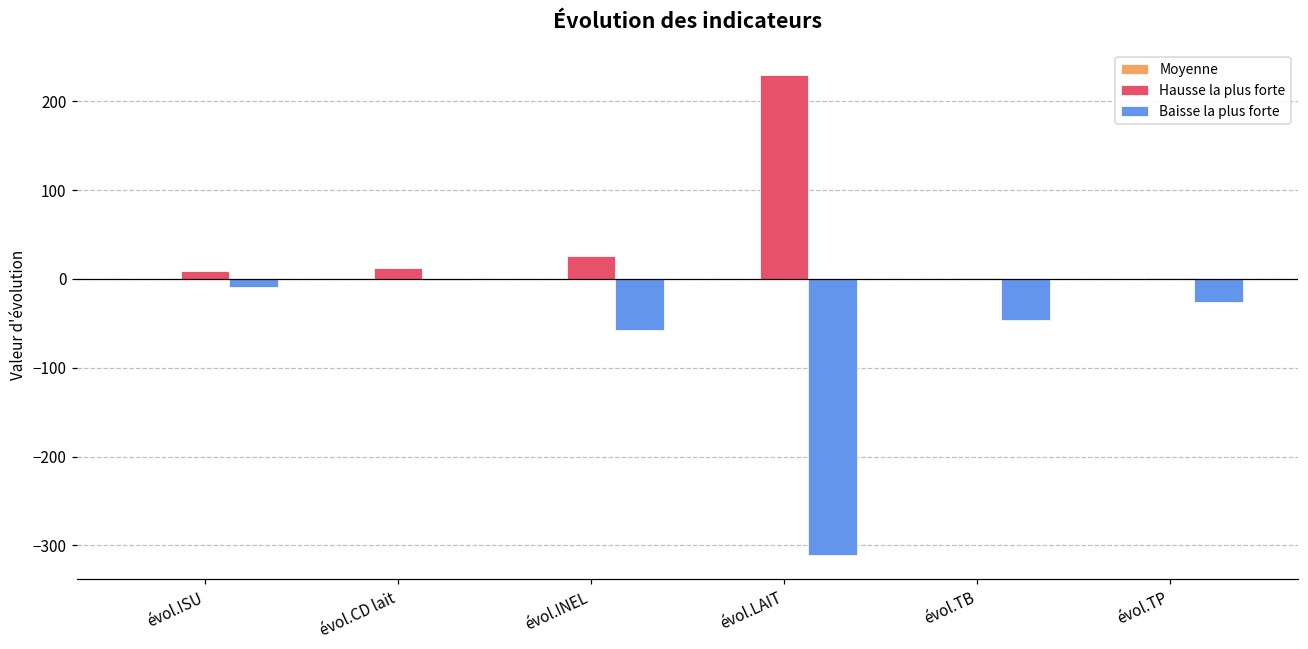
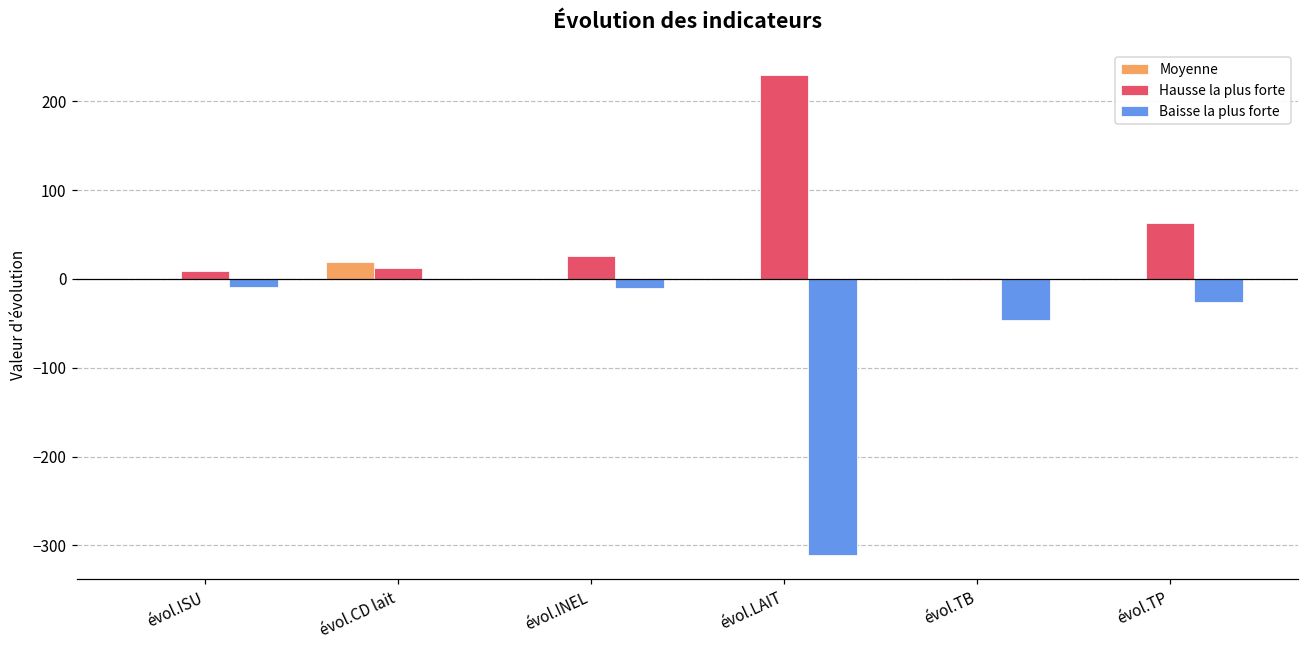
  {
    "Moyenne": {
-     "évol.CD lait": 0
+     "évol.CD lait": 20
    },
    "Hausse la plus forte": {
      "évol.ISU": 10,
      "évol.CD lait": 10,
      "évol.INEL": 30,
      "évol.LAIT": 230,
-     "évol.TP": 0
+     "évol.TP": 60
    },
    "Baisse la plus forte": {
      "évol.ISU": -10,
-     "évol.INEL": -60,
+     "évol.INEL": -10,
      "évol.LAIT": -310,
      "évol.TB": -50,
      "évol.TP": -30
    }
  }
